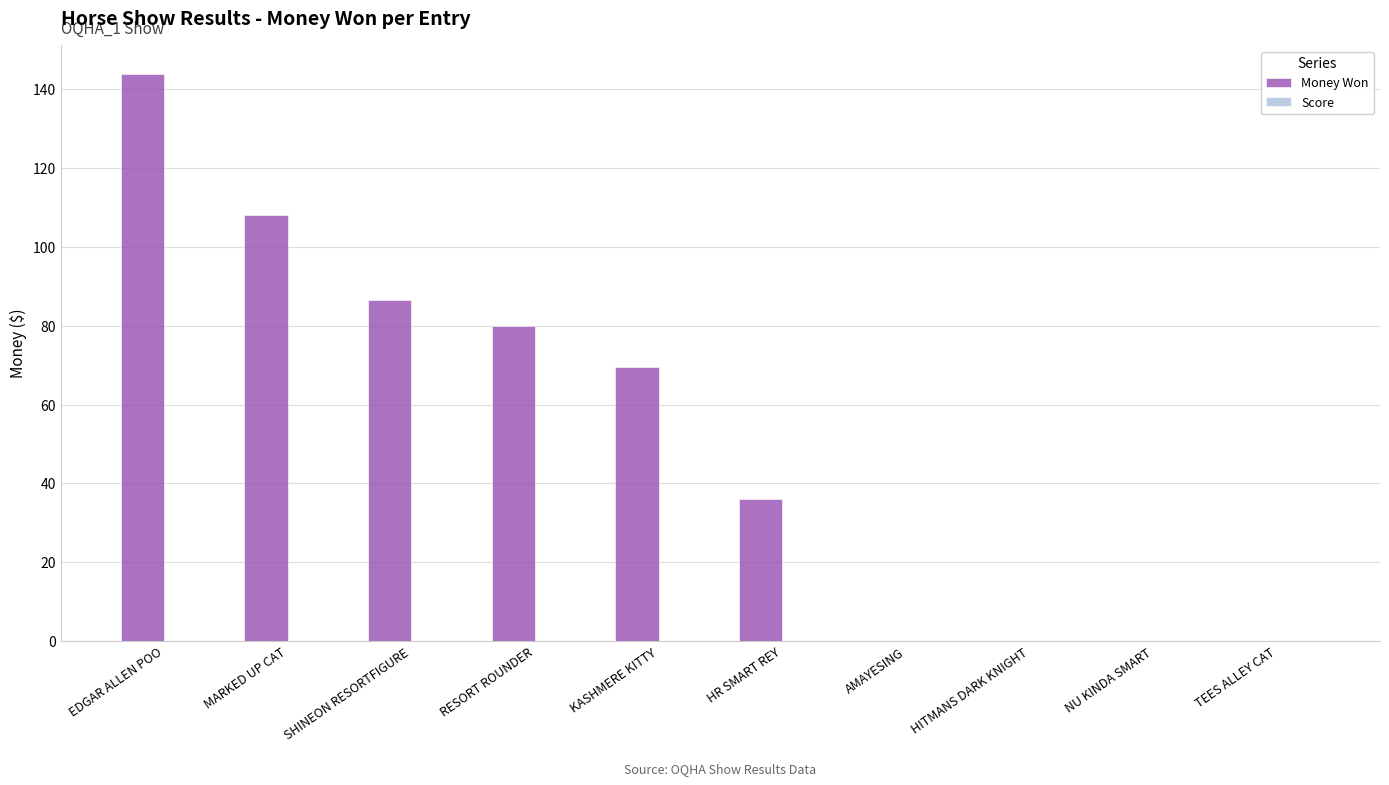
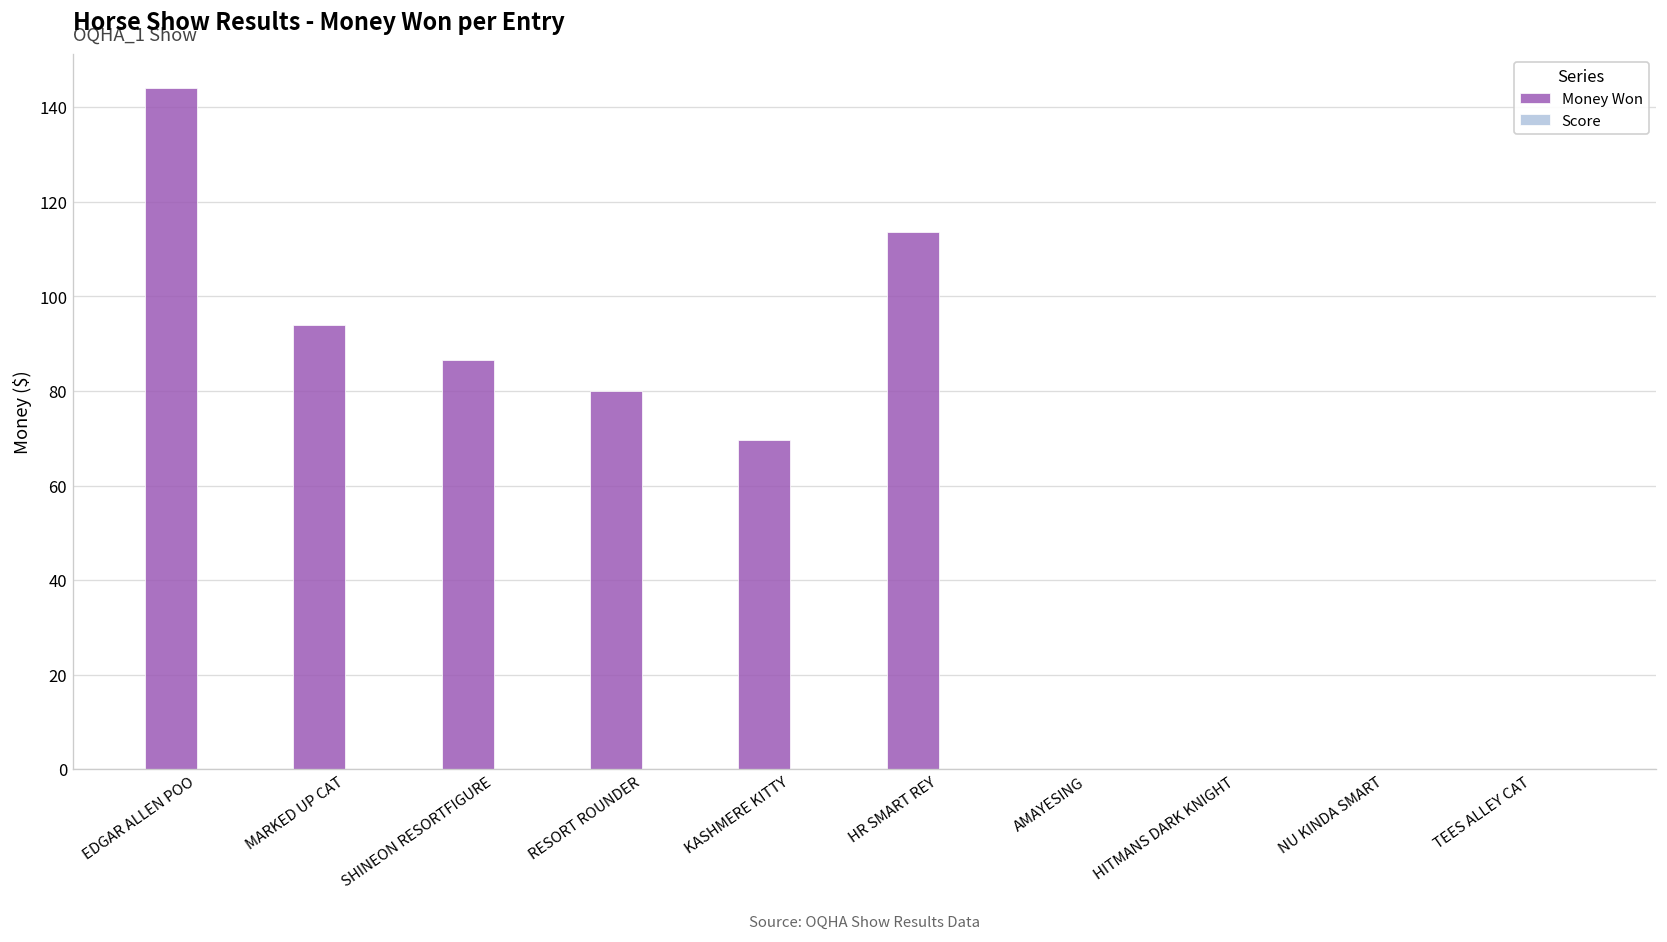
  {
    "Money Won": {
      "EDGAR ALLEN POO": 144,
-     "MARKED UP CAT": 108,
+     "MARKED UP CAT": 94,
      "SHINEON RESORTFIGURE": 87,
      "RESORT ROUNDER": 80,
      "KASHMERE KITTY": 70,
-     "HR SMART REY": 36,
+     "HR SMART REY": 114,
      "AMAYESING": 0,
      "HITMANS DARK KNIGHT": 0,
      "NU KINDA SMART": 0,
      "TEES ALLEY CAT": 0
    },
    "Score": {
      "EDGAR ALLEN POO": 0,
      "MARKED UP CAT": 0,
      "SHINEON RESORTFIGURE": 0,
      "RESORT ROUNDER": 0,
      "KASHMERE KITTY": 0,
      "HR SMART REY": 0,
      "AMAYESING": 0,
      "HITMANS DARK KNIGHT": 0,
      "NU KINDA SMART": 0,
      "TEES ALLEY CAT": 0
    }
  }
